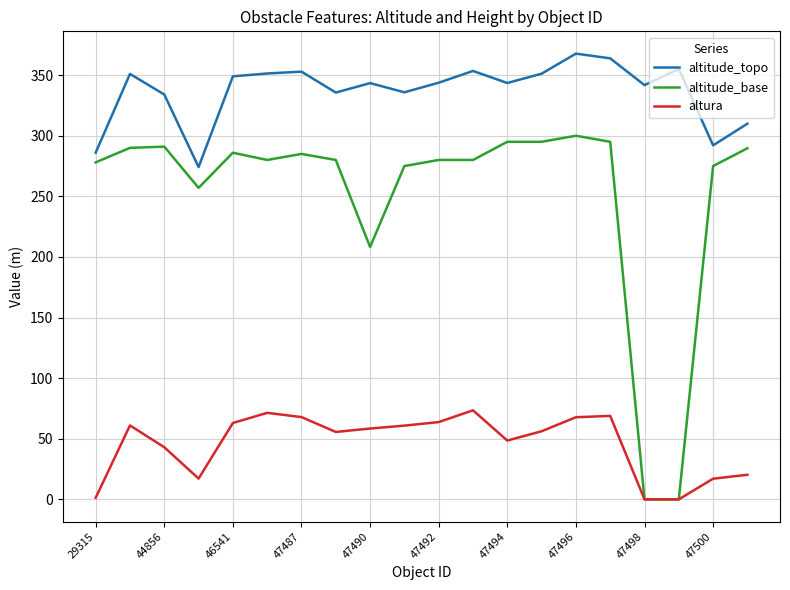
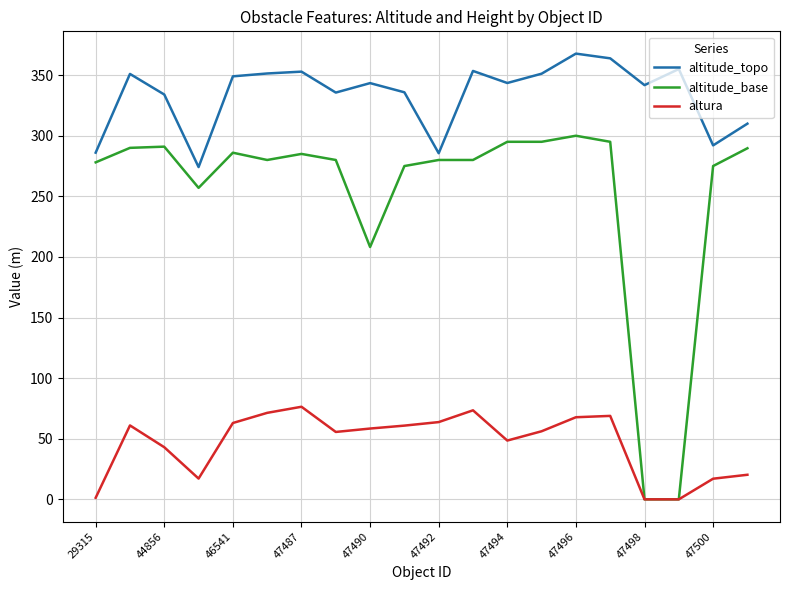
  {
    "altitude_topo": {
      "29315": 286,
      "44856": 334,
      "46541": 349,
      "47487": 353,
      "47490": 343,
-     "47492": 344,
+     "47492": 286,
      "47494": 344,
      "47496": 368,
      "47498": 342,
      "47500": 292
    },
    "altitude_base": {
      "29315": 278,
      "44856": 291,
      "46541": 286,
      "47487": 285,
      "47490": 208,
      "47492": 280,
      "47494": 295,
      "47496": 300,
      "47500": 275
    },
    "altura": {
      "29315": 1,
      "44856": 43,
      "46541": 63,
-     "47487": 68,
+     "47487": 76,
      "47490": 58,
      "47492": 64,
      "47494": 49,
      "47496": 68,
      "47500": 17
    }
  }
